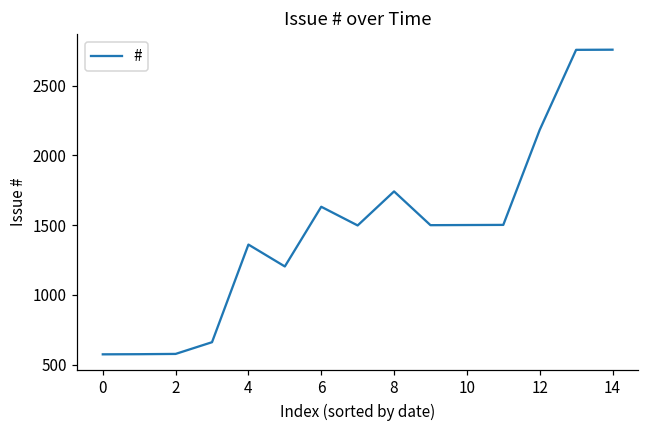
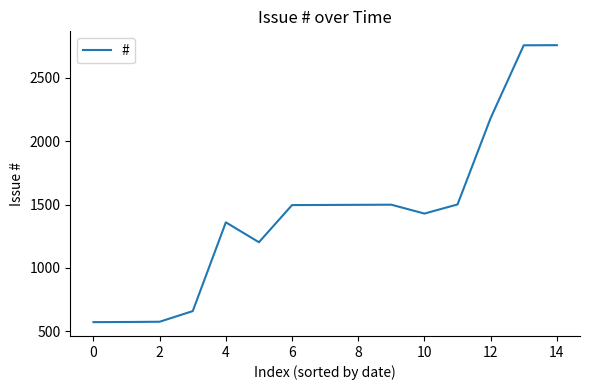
  {
    "0": 570,
    "2": 580,
    "4": 1360,
-   "6": 1630,
-   "8": 1740,
-   "10": 1500,
+   "6": 1500,
+   "8": 1500,
+   "10": 1430,
    "12": 2180,
    "14": 2760
  }
